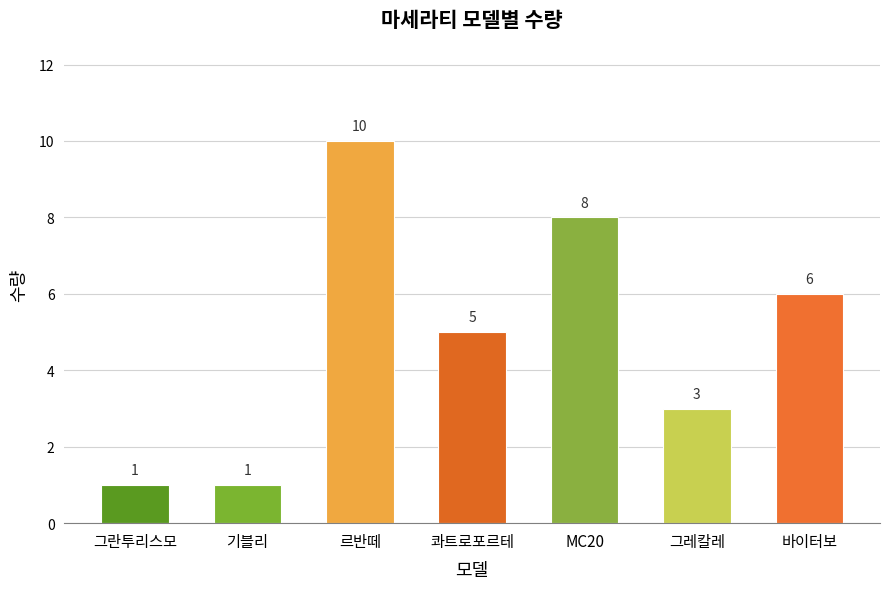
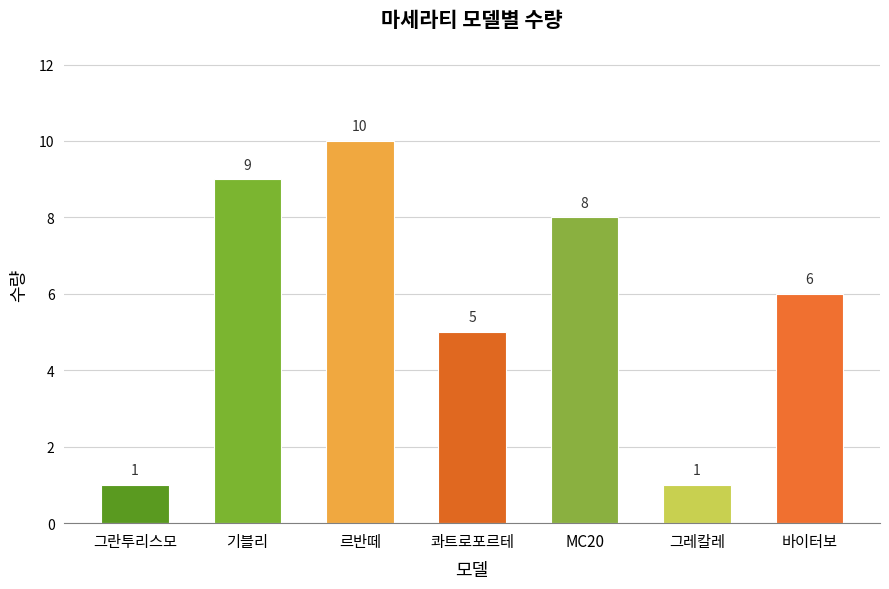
  {
    "그란투리스모": 1,
-   "기블리": 1,
+   "기블리": 9,
    "르반떼": 10,
    "콰트로포르테": 5,
    "MC20": 8,
-   "그레칼레": 3,
+   "그레칼레": 1,
    "바이터보": 6
  }
